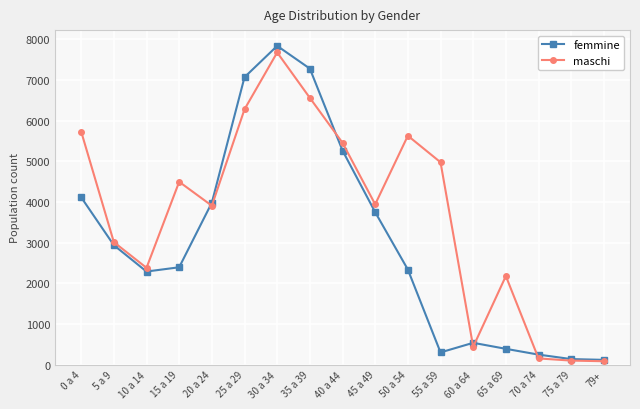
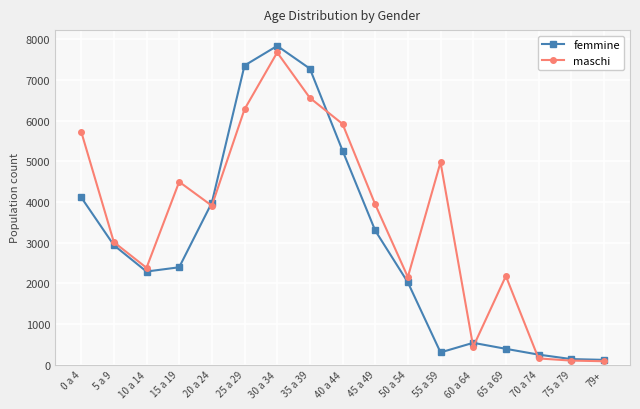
  {
    "femmine": {
      "0 a 4": 4100,
      "5 a 9": 2900,
      "10 a 14": 2300,
      "15 a 19": 2400,
      "20 a 24": 4000,
-     "25 a 29": 7100,
+     "25 a 29": 7400,
      "30 a 34": 7800,
      "35 a 39": 7300,
      "40 a 44": 5300,
-     "45 a 49": 3700,
-     "50 a 54": 2300,
+     "45 a 49": 3300,
+     "50 a 54": 2000,
      "55 a 59": 300,
      "60 a 64": 500,
      "65 a 69": 400,
      "70 a 74": 200
    },
    "maschi": {
      "0 a 4": 5700,
      "5 a 9": 3000,
      "10 a 14": 2400,
      "15 a 19": 4500,
      "20 a 24": 3900,
      "25 a 29": 6300,
      "30 a 34": 7700,
      "35 a 39": 6600,
-     "40 a 44": 5500,
+     "40 a 44": 5900,
      "45 a 49": 3900,
-     "50 a 54": 5600,
+     "50 a 54": 2200,
      "55 a 59": 5000,
      "60 a 64": 400,
      "65 a 69": 2200,
      "70 a 74": 200
    }
  }
